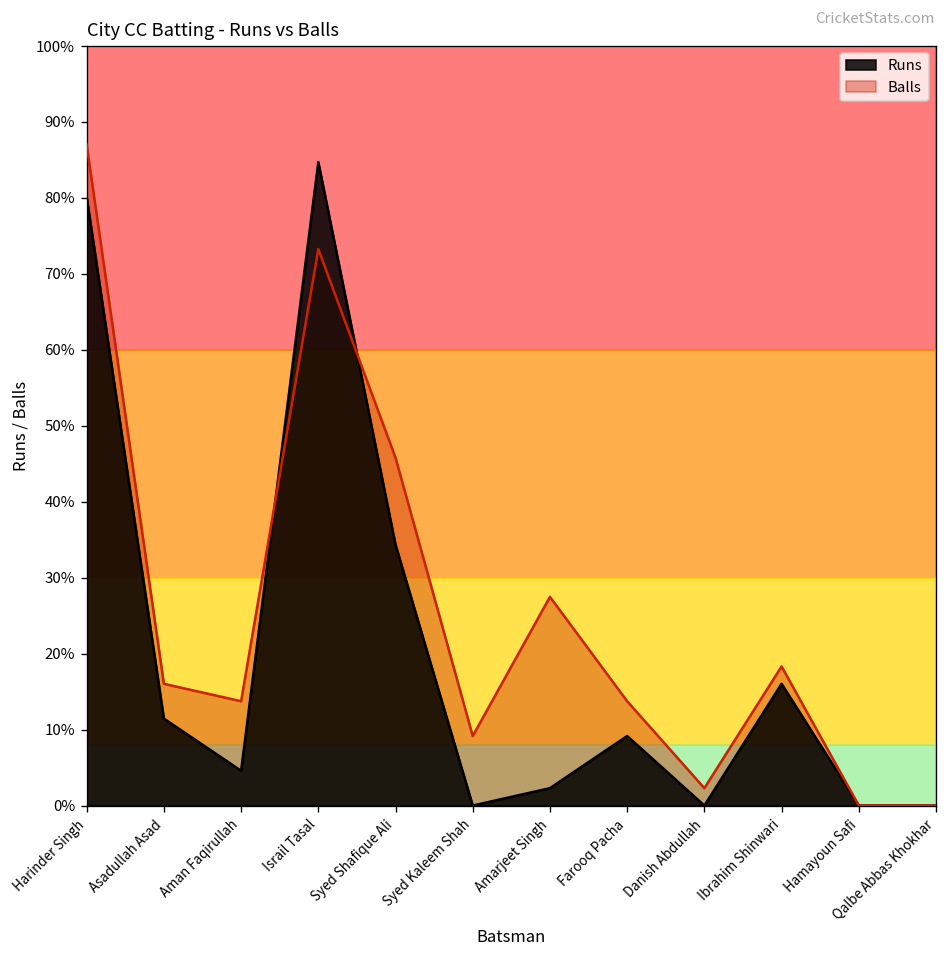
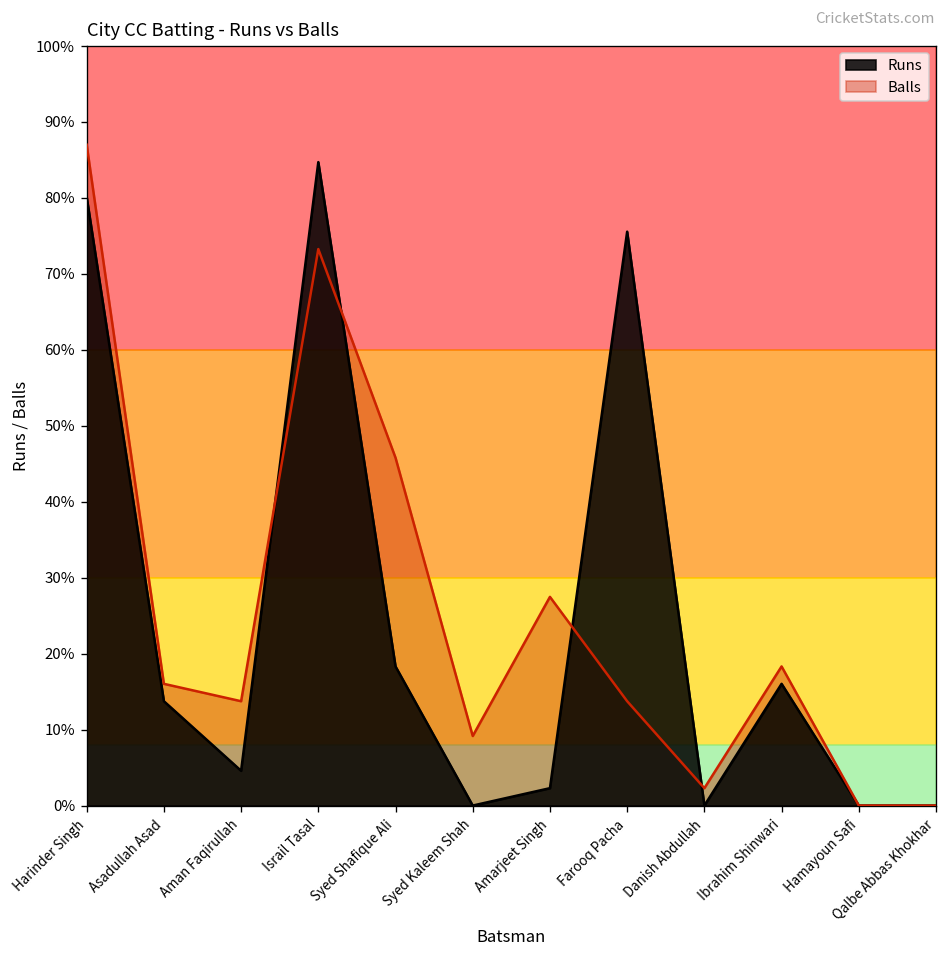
  {
    "Runs": {
      "Harinder Singh": "80%",
-     "Asadullah Asad": "11%",
+     "Asadullah Asad": "14%",
      "Aman Faqirullah": "5%",
      "Israil Tasal": "85%",
-     "Syed Shafique Ali": "34%",
+     "Syed Shafique Ali": "18%",
      "Syed Kaleem Shah": "0%",
      "Amarjeet Singh": "2%",
-     "Farooq Pacha": "9%",
+     "Farooq Pacha": "76%",
      "Danish Abdullah": "0%",
      "Ibrahim Shinwari": "16%"
    },
    "Balls": {
      "Harinder Singh": "87%",
      "Asadullah Asad": "16%",
      "Aman Faqirullah": "14%",
      "Israil Tasal": "73%",
      "Syed Shafique Ali": "46%",
      "Syed Kaleem Shah": "9%",
      "Amarjeet Singh": "27%",
      "Farooq Pacha": "14%",
      "Danish Abdullah": "2%",
      "Ibrahim Shinwari": "18%"
    }
  }
